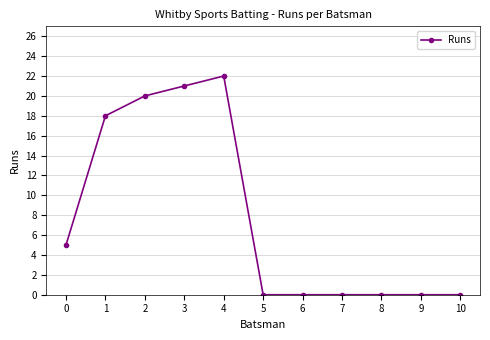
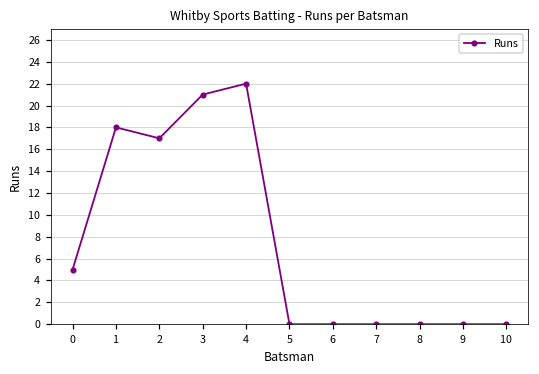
  {
    "0": 5,
    "1": 18,
-   "2": 20,
+   "2": 17,
    "3": 21,
    "4": 22,
    "5": 0,
    "6": 0,
    "7": 0,
    "8": 0,
    "9": 0,
    "10": 0
  }
